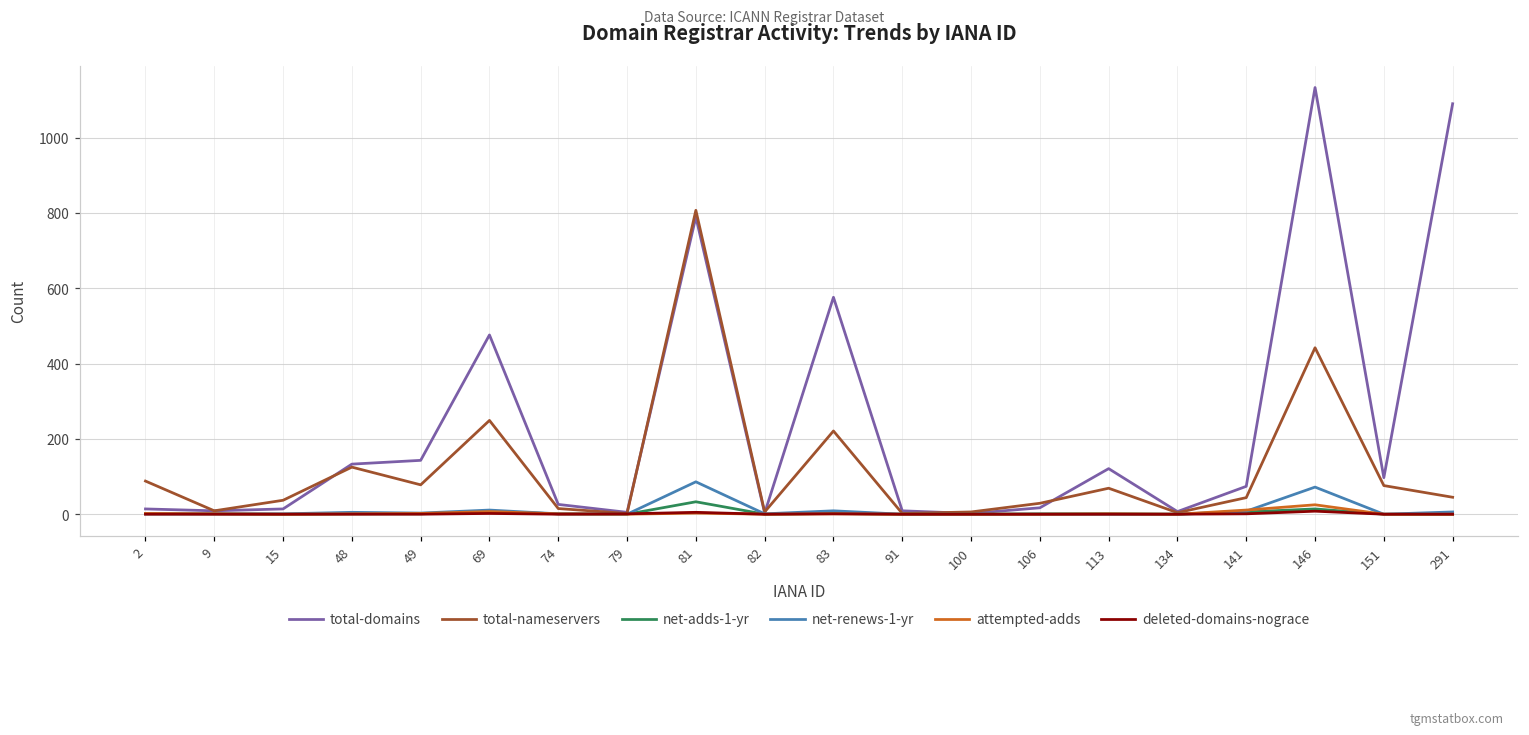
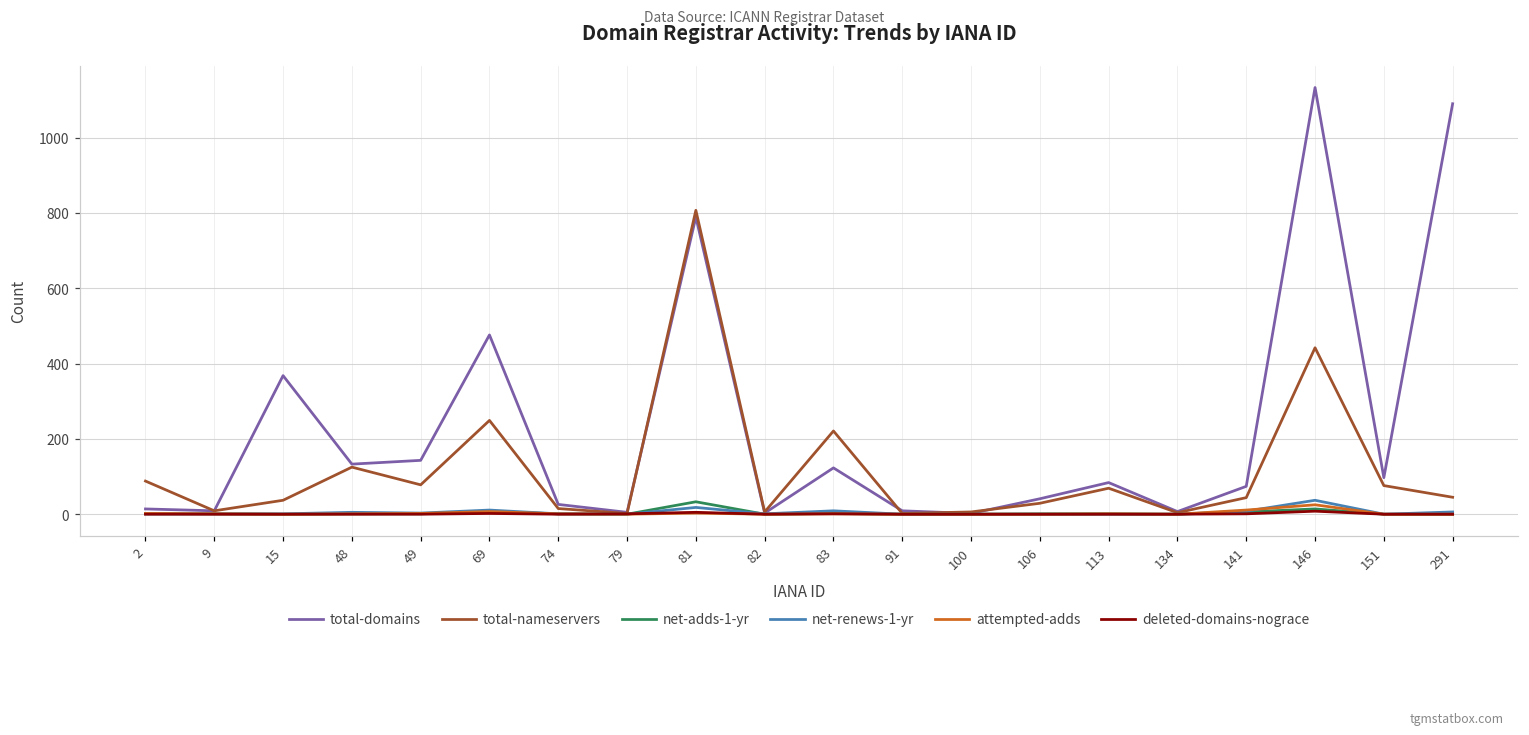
  {
    "total-domains": {
      "2": 10,
-     "15": 10,
+     "15": 370,
      "48": 130,
      "49": 140,
      "69": 480,
      "74": 30,
      "81": 790,
-     "83": 580,
-     "106": 20,
-     "113": 120,
+     "83": 120,
+     "106": 40,
+     "113": 80,
      "141": 70,
      "146": 1130,
      "151": 100,
      "291": 1090
    },
    "net-adds-1-yr": {
      "81": 30
    },
    "net-renews-1-yr": {
-     "81": 90,
-     "146": 70
+     "81": 20,
+     "146": 40
    }
  }
